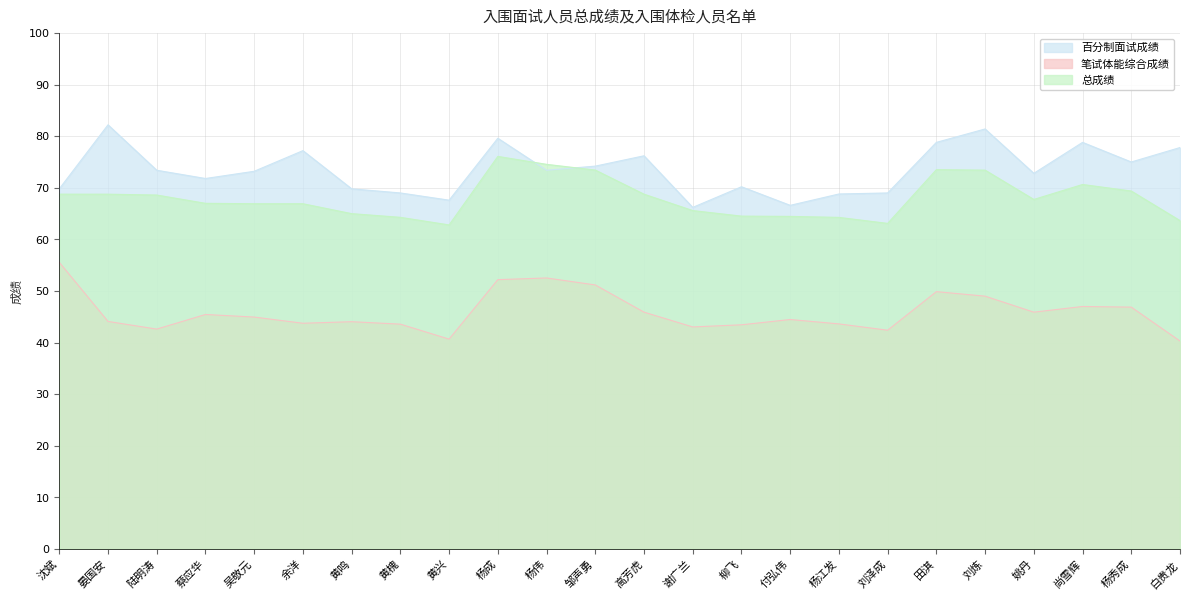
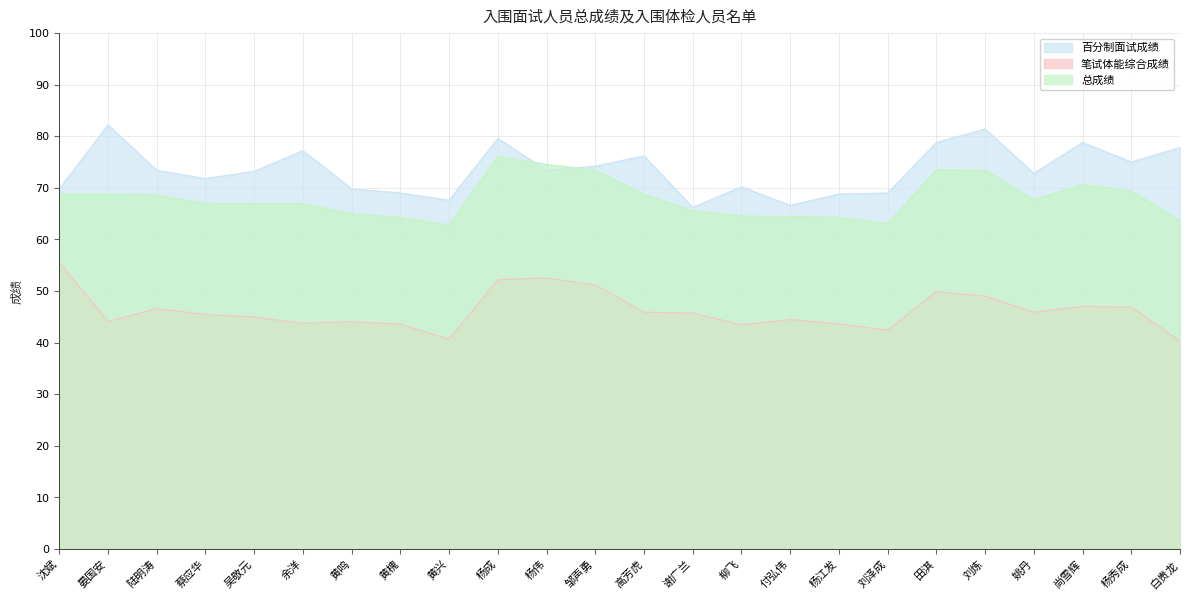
  {
    "笔试体能综合成绩": {
      "沈斌": 56,
      "晏国安": 44,
-     "陆明涛": 43,
+     "陆明涛": 47,
      "蔡应华": 45,
      "吴敬元": 45,
      "余洋": 44,
      "黄鸣": 44,
      "黄槐": 44,
      "黄兴": 41,
      "杨成": 52,
      "杨伟": 53,
      "邹声勇": 51,
      "高芳虎": 46,
-     "谢广兰": 43,
+     "谢广兰": 46,
      "柳飞": 43,
      "付弘伟": 44,
      "杨江发": 44,
      "刘泽成": 42,
      "田淇": 50,
      "刘炼": 49,
      "姚丹": 46,
      "尚雪辉": 47,
      "杨秀成": 47,
      "白贵龙": 40
    }
  }
